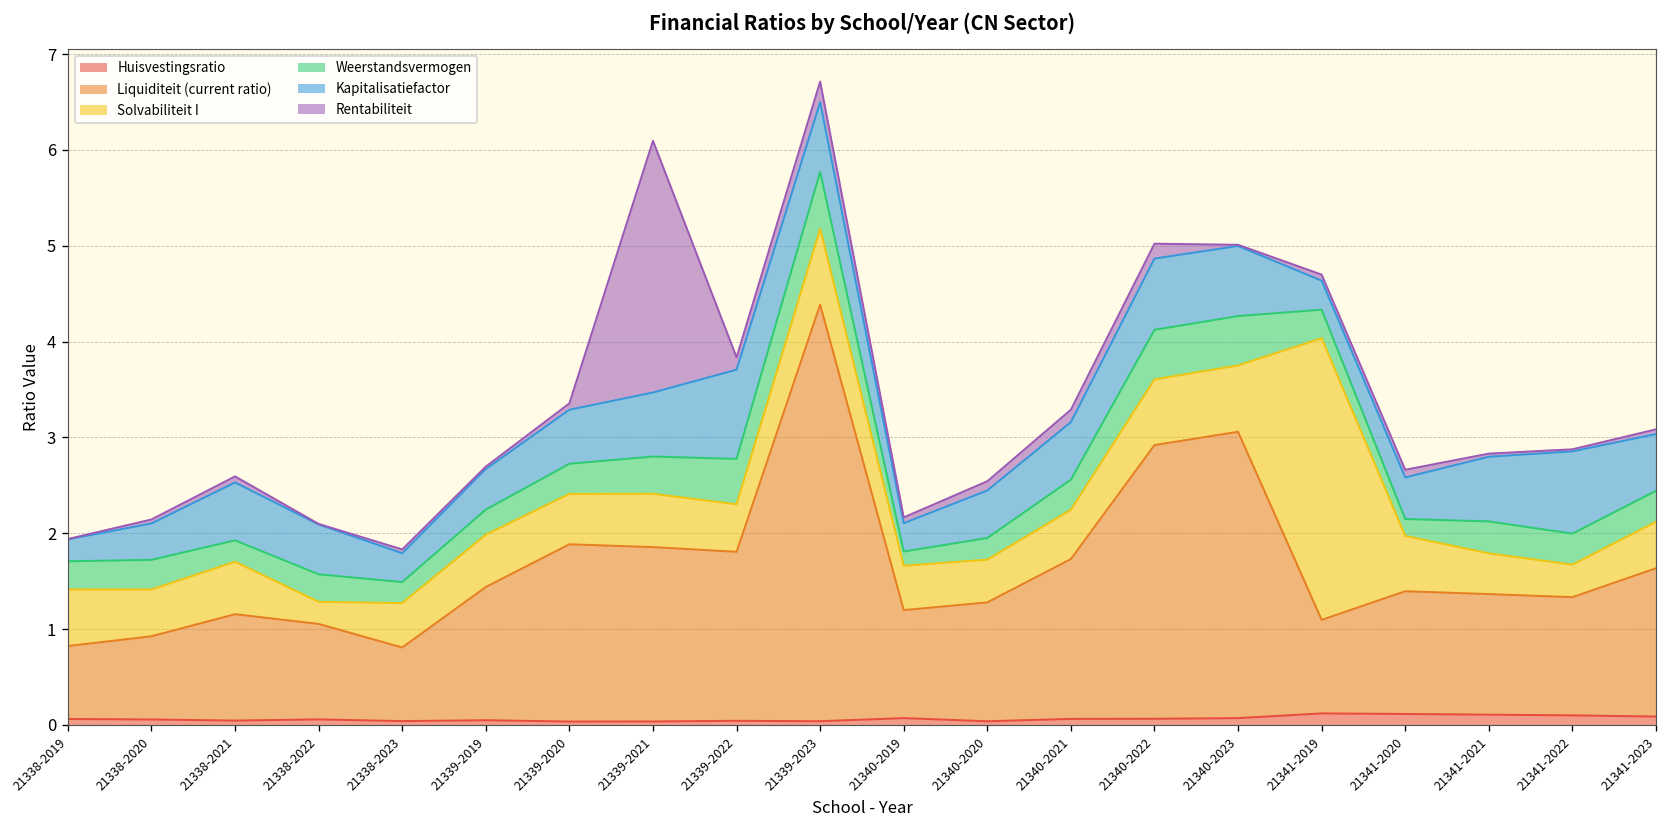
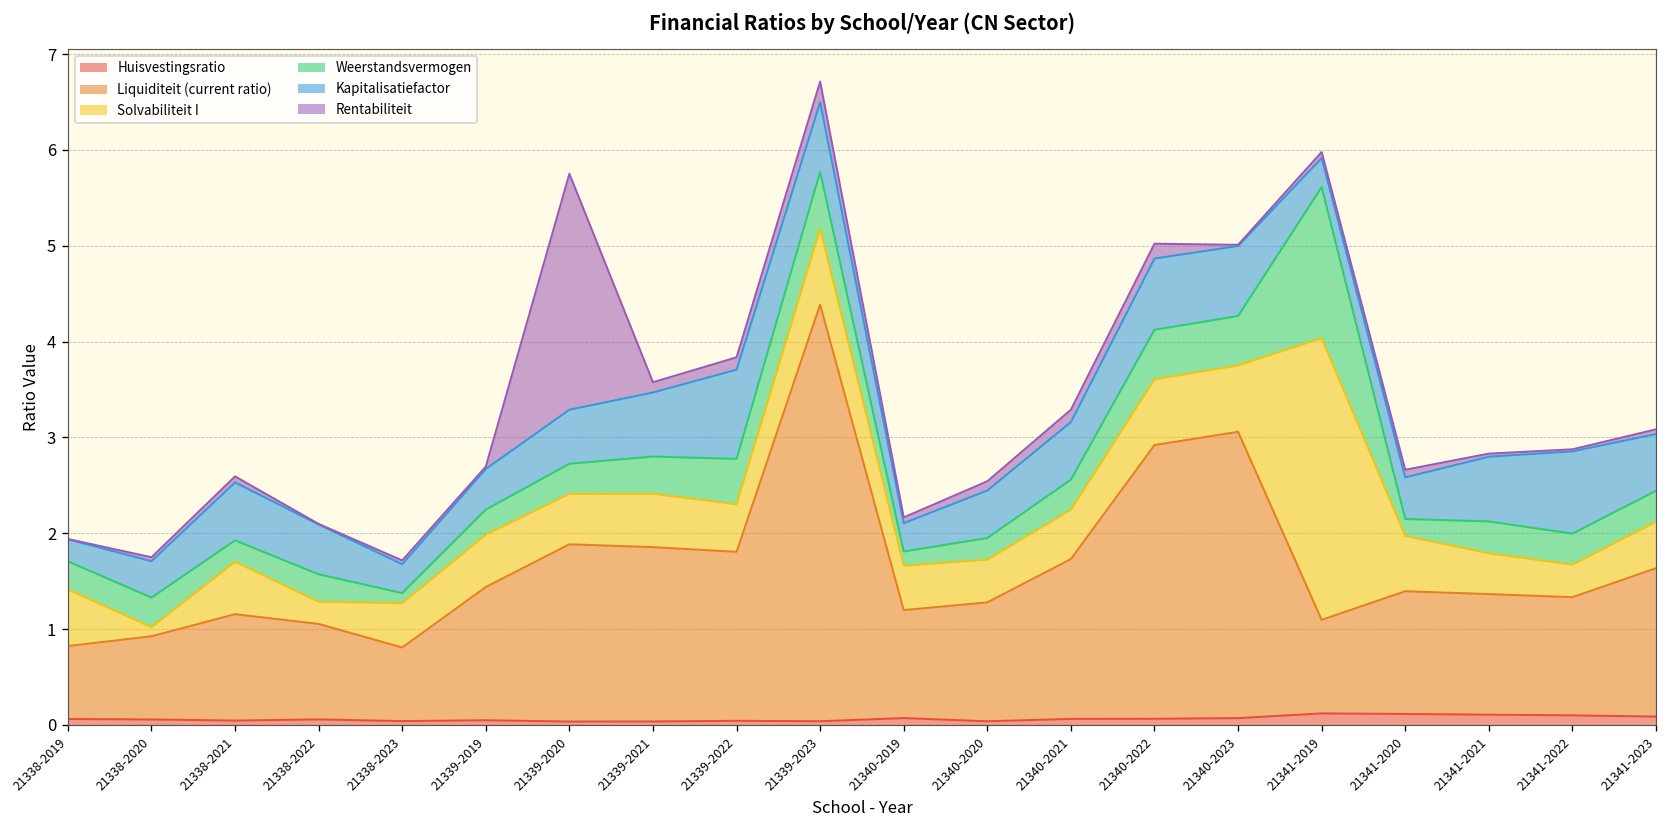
  {
    "Solvabiliteit I": {
      "21338-2019": 0.6,
-     "21338-2020": 0.5,
+     "21338-2020": 0.1,
      "21338-2021": 0.5,
      "21338-2022": 0.2,
      "21338-2023": 0.5,
      "21339-2019": 0.5,
      "21339-2020": 0.5,
      "21339-2021": 0.6,
      "21339-2022": 0.5,
      "21339-2023": 0.8,
      "21340-2019": 0.5,
      "21340-2020": 0.4,
      "21340-2021": 0.5,
      "21340-2022": 0.7,
      "21340-2023": 0.7,
      "21341-2019": 2.9,
      "21341-2020": 0.6,
      "21341-2021": 0.4,
      "21341-2022": 0.3,
      "21341-2023": 0.5
    },
    "Weerstandsvermogen": {
      "21338-2019": 0.3,
      "21338-2020": 0.3,
      "21338-2021": 0.2,
      "21338-2022": 0.3,
-     "21338-2023": 0.2,
+     "21338-2023": 0.1,
      "21339-2019": 0.3,
      "21339-2020": 0.3,
      "21339-2021": 0.4,
      "21339-2022": 0.5,
      "21339-2023": 0.6,
      "21340-2019": 0.1,
      "21340-2020": 0.2,
      "21340-2021": 0.3,
      "21340-2022": 0.5,
      "21340-2023": 0.5,
-     "21341-2019": 0.3,
+     "21341-2019": 1.6,
      "21341-2020": 0.2,
      "21341-2021": 0.3,
      "21341-2022": 0.3,
      "21341-2023": 0.3
    },
    "Kapitalisatiefactor": {
      "21338-2020": 0.4,
      "21338-2021": 0.6,
      "21338-2023": 0.3,
      "21339-2020": 0.6,
      "21339-2021": 0.7,
      "21339-2022": 0.9,
      "21339-2023": 0.7,
      "21340-2019": 0.3,
      "21340-2020": 0.5,
      "21340-2021": 0.6,
      "21340-2022": 0.7,
      "21341-2019": 0.3,
      "21341-2020": 0.4,
      "21341-2021": 0.7,
      "21341-2023": 0.6
    },
    "Rentabiliteit": {
      "21338-2020": 0.0,
      "21338-2021": 0.1,
      "21338-2023": 0.0,
-     "21339-2020": 0.1,
-     "21339-2021": 2.6,
+     "21339-2020": 2.5,
+     "21339-2021": 0.1,
      "21339-2022": 0.1,
      "21339-2023": 0.2,
      "21340-2019": 0.1,
      "21340-2020": 0.1,
      "21340-2021": 0.1,
      "21340-2022": 0.2,
      "21341-2019": 0.1,
      "21341-2020": 0.1,
      "21341-2021": 0.0,
      "21341-2023": 0.0
    }
  }
